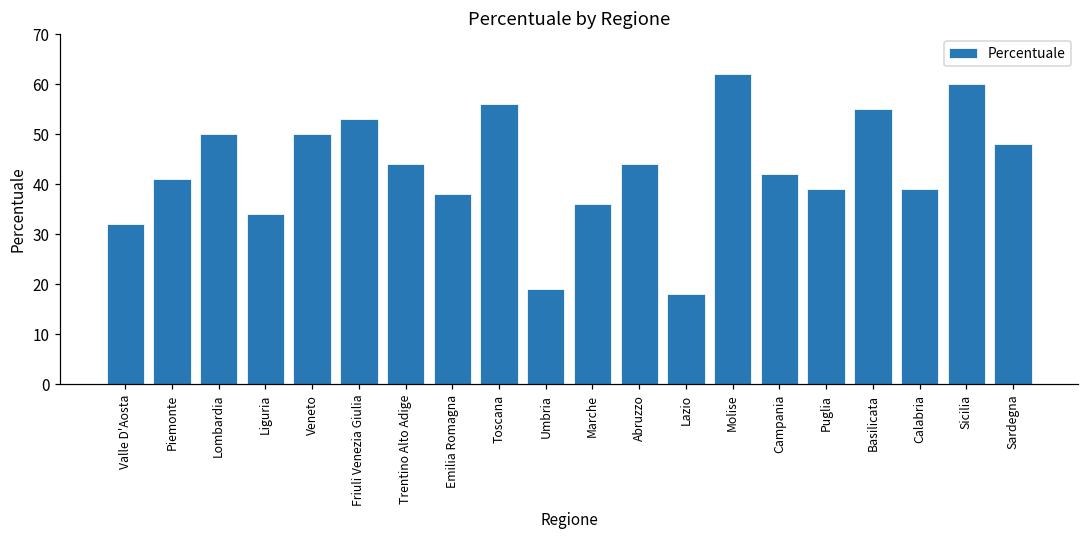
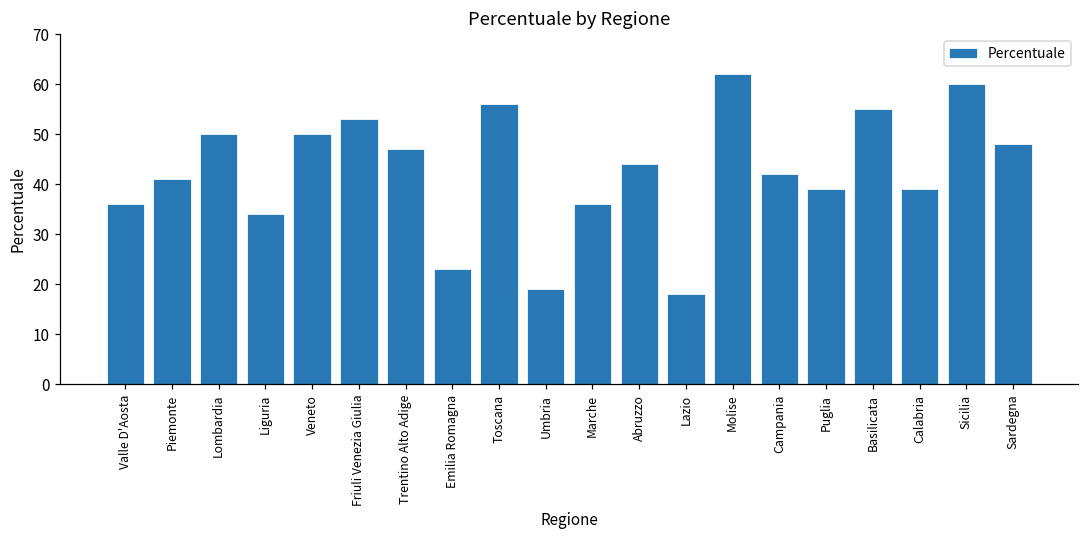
  {
-   "Valle D'Aosta": 32,
+   "Valle D'Aosta": 36,
    "Piemonte": 41,
    "Lombardia": 50,
    "Liguria": 34,
    "Veneto": 50,
    "Friuli Venezia Giulia": 53,
-   "Trentino Alto Adige": 44,
-   "Emilia Romagna": 38,
+   "Trentino Alto Adige": 47,
+   "Emilia Romagna": 23,
    "Toscana": 56,
    "Umbria": 19,
    "Marche": 36,
    "Abruzzo": 44,
    "Lazio": 18,
    "Molise": 62,
    "Campania": 42,
    "Puglia": 39,
    "Basilicata": 55,
    "Calabria": 39,
    "Sicilia": 60,
    "Sardegna": 48
  }
